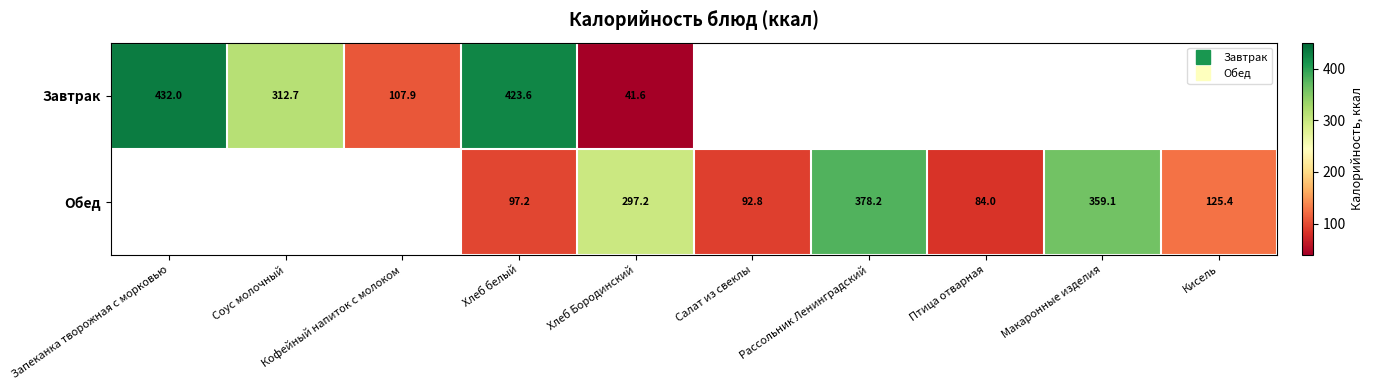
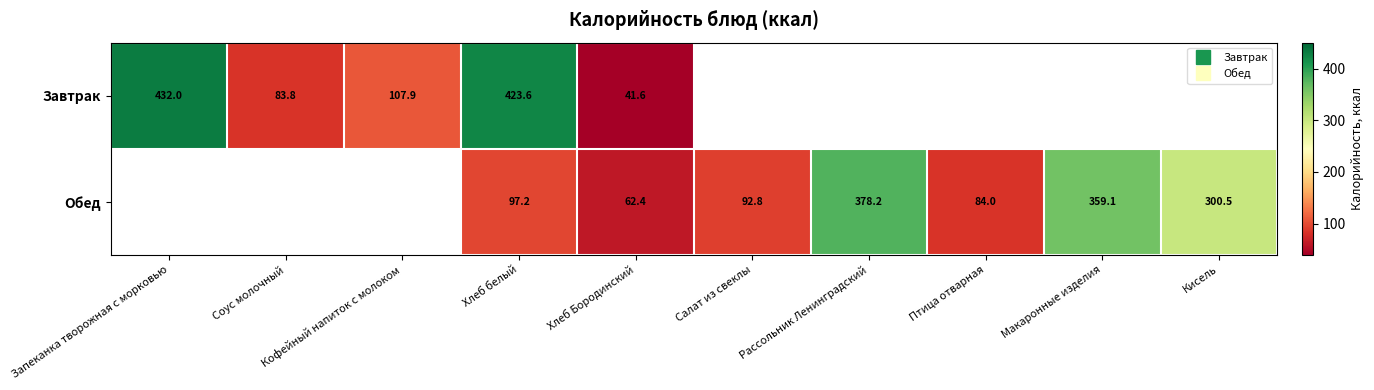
  {
    "Завтрак": {
      "Запеканка творожная с морковью": 432.0,
-     "Соус молочный": 312.7,
+     "Соус молочный": 83.8,
      "Кофейный напиток с молоком": 107.9,
      "Хлеб белый": 423.6,
      "Хлеб Бородинский": 41.6
    },
    "Обед": {
      "Хлеб белый": 97.2,
-     "Хлеб Бородинский": 297.2,
+     "Хлеб Бородинский": 62.4,
      "Салат из свеклы": 92.8,
      "Рассольник Ленинградский": 378.2,
      "Птица отварная": 84.0,
      "Макаронные изделия": 359.1,
-     "Кисель": 125.4
+     "Кисель": 300.5
    }
  }
